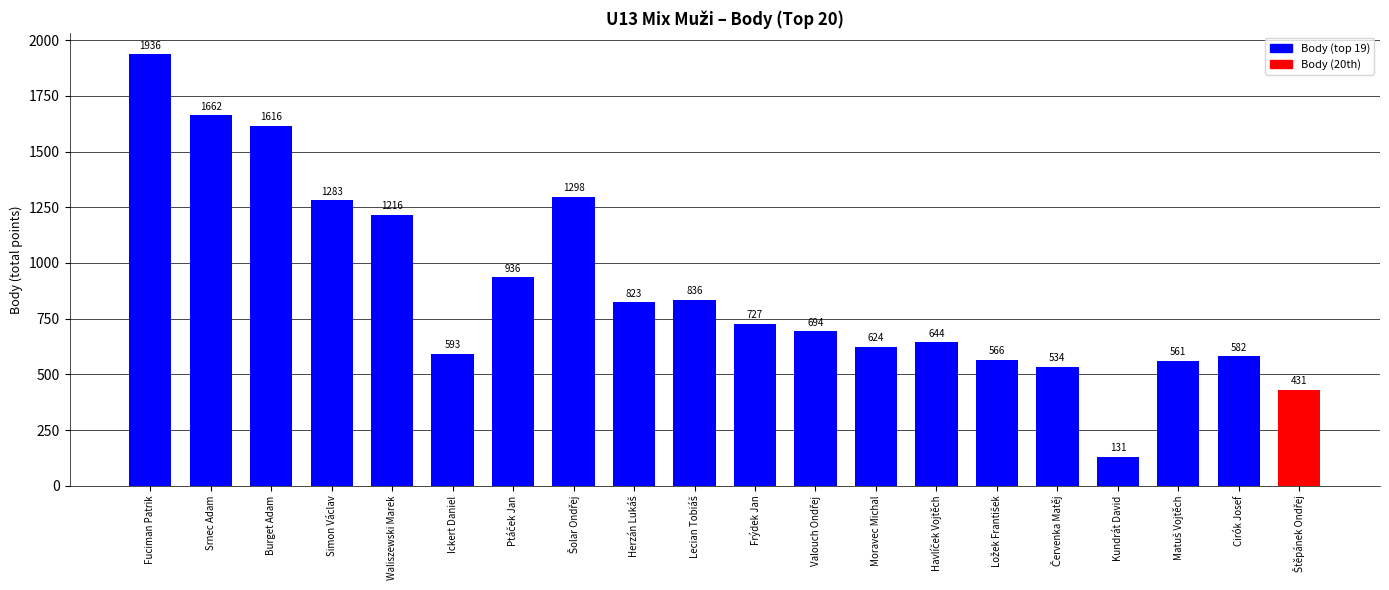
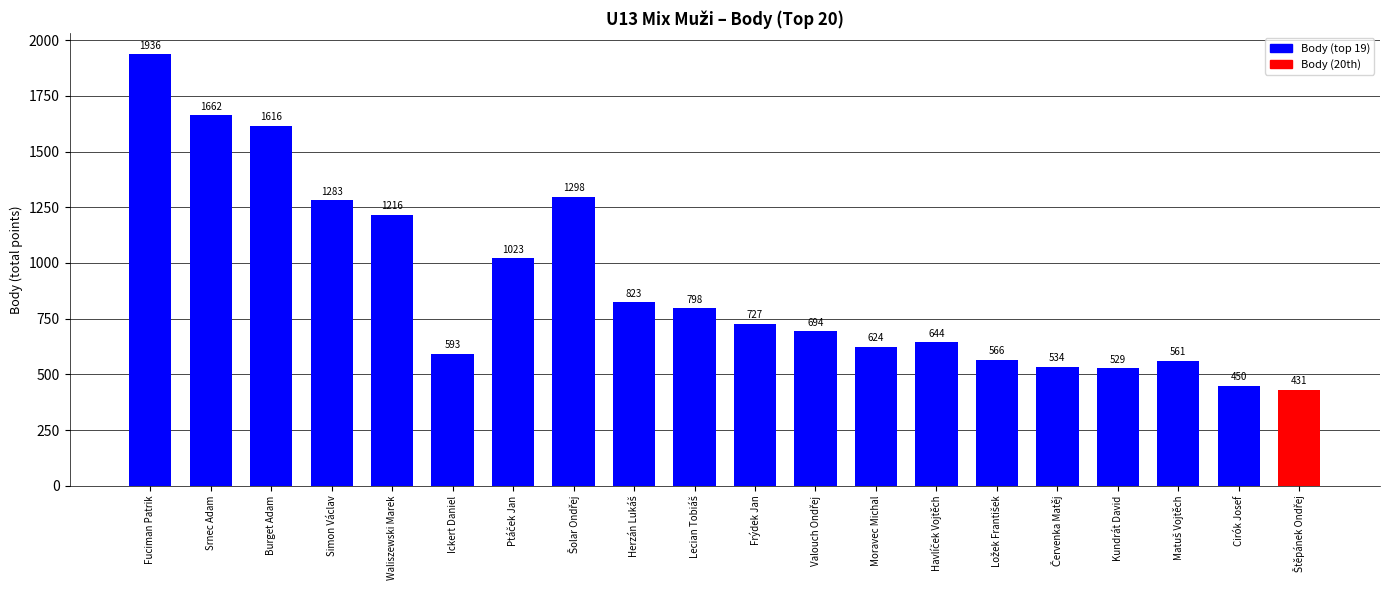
  {
    "Fuciman Patrik": 1936,
    "Srnec Adam": 1662,
    "Burget Adam": 1616,
    "Simon Václav": 1283,
    "Waliszewski Marek": 1216,
    "Ickert Daniel": 593,
-   "Ptáček Jan": 936,
+   "Ptáček Jan": 1023,
    "Šolar Ondřej": 1298,
    "Herzán Lukáš": 823,
-   "Lecian Tobiáš": 836,
+   "Lecian Tobiáš": 798,
    "Frýdek Jan": 727,
    "Valouch Ondřej": 694,
    "Moravec Michal": 624,
    "Havlíček Vojtěch": 644,
    "Ložek František": 566,
    "Červenka Matěj": 534,
-   "Kundrát David": 131,
+   "Kundrát David": 529,
    "Matuš Vojtěch": 561,
-   "Cirók Josef": 582,
+   "Cirók Josef": 450,
    "Štěpánek Ondřej": 431
  }
